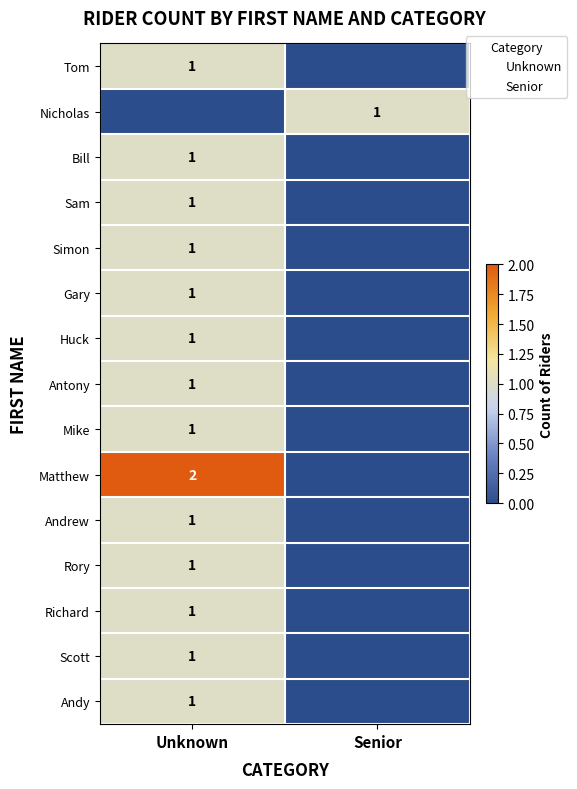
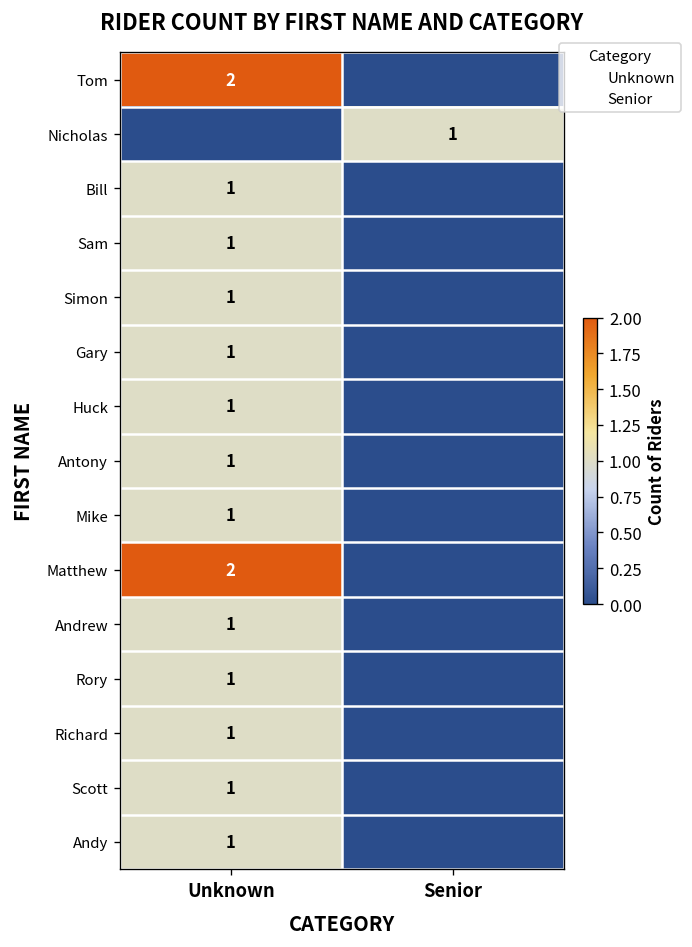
  {
    "Tom": {
-     "Unknown": 1
+     "Unknown": 2
    },
    "Nicholas": {
      "Senior": 1
    },
    "Bill": {
      "Unknown": 1
    },
    "Sam": {
      "Unknown": 1
    },
    "Simon": {
      "Unknown": 1
    },
    "Gary": {
      "Unknown": 1
    },
    "Huck": {
      "Unknown": 1
    },
    "Antony": {
      "Unknown": 1
    },
    "Mike": {
      "Unknown": 1
    },
    "Matthew": {
      "Unknown": 2
    },
    "Andrew": {
      "Unknown": 1
    },
    "Rory": {
      "Unknown": 1
    },
    "Richard": {
      "Unknown": 1
    },
    "Scott": {
      "Unknown": 1
    },
    "Andy": {
      "Unknown": 1
    }
  }
